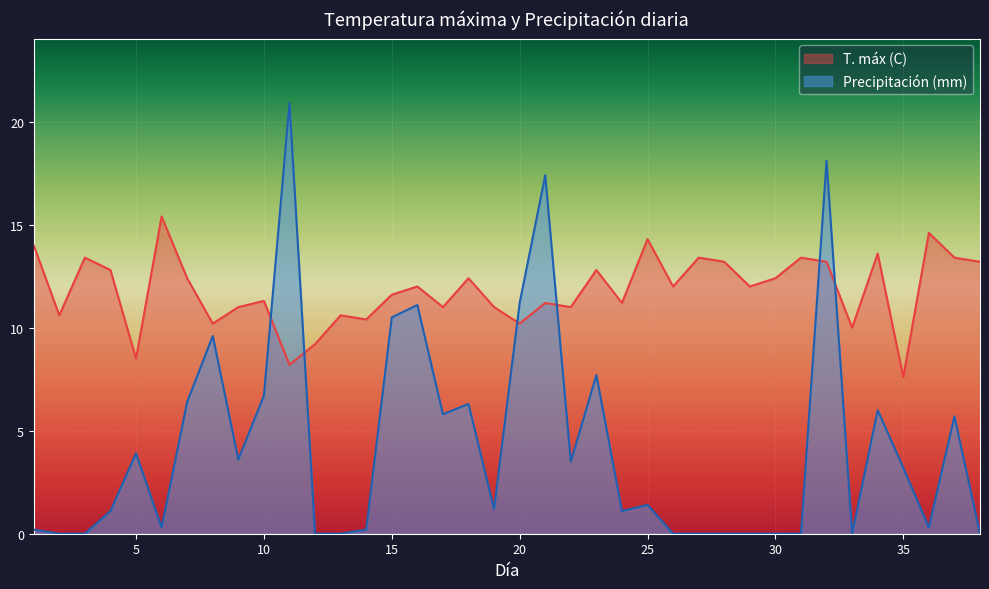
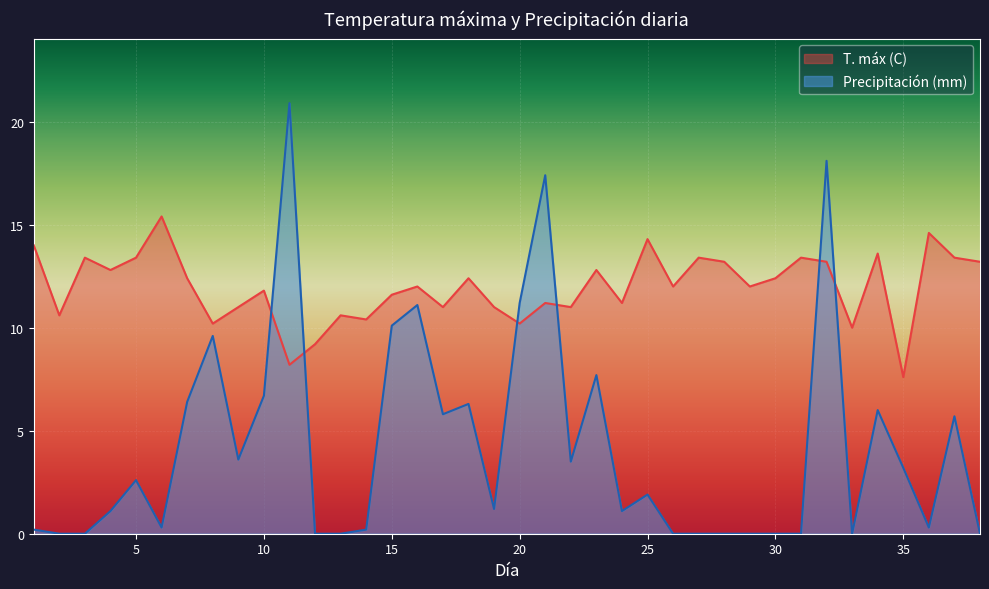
  {
    "T. máx (C)": {
-     "5": 8.5,
-     "10": 11.3,
+     "5": 13.4,
+     "10": 11.8,
      "15": 11.6,
      "20": 10.2,
      "25": 14.3,
      "30": 12.4,
      "35": 7.6
    },
    "Precipitación (mm)": {
-     "5": 3.9,
+     "5": 2.6,
      "10": 6.7,
-     "15": 10.5,
+     "15": 10.1,
      "20": 11.2,
-     "25": 1.4,
+     "25": 1.9,
      "30": 0.0,
      "35": 3.2
    }
  }
